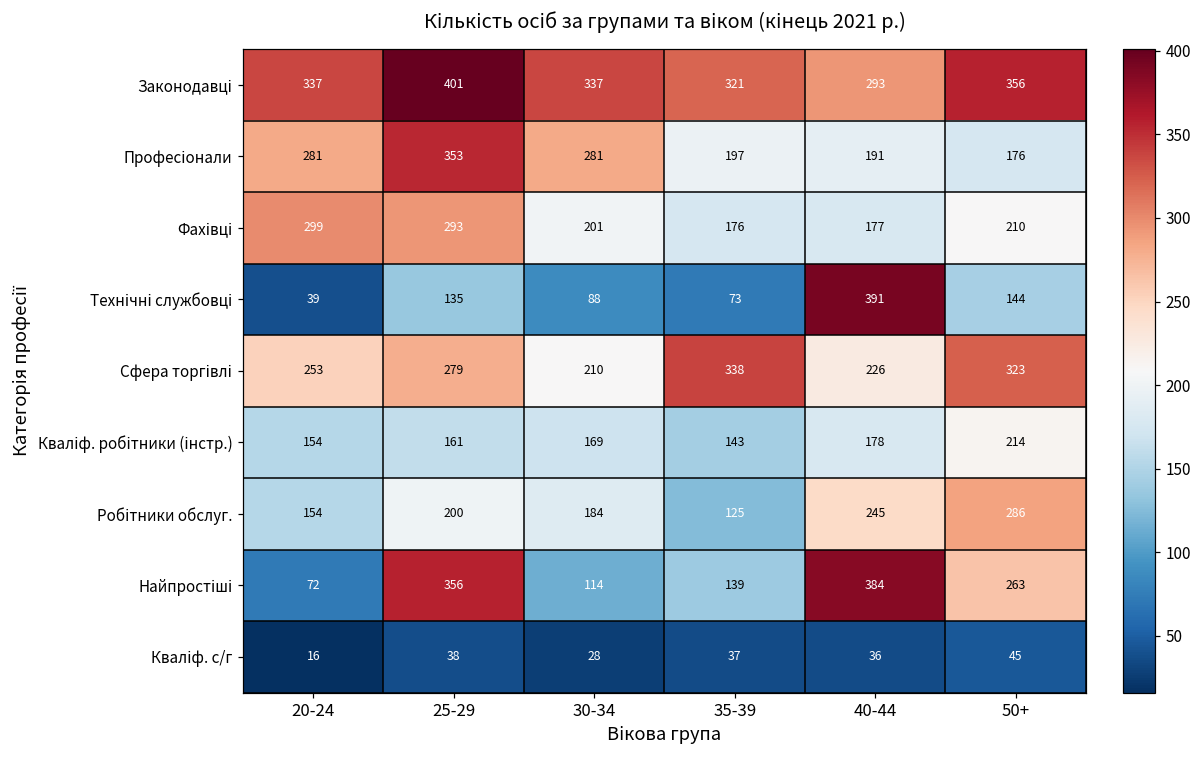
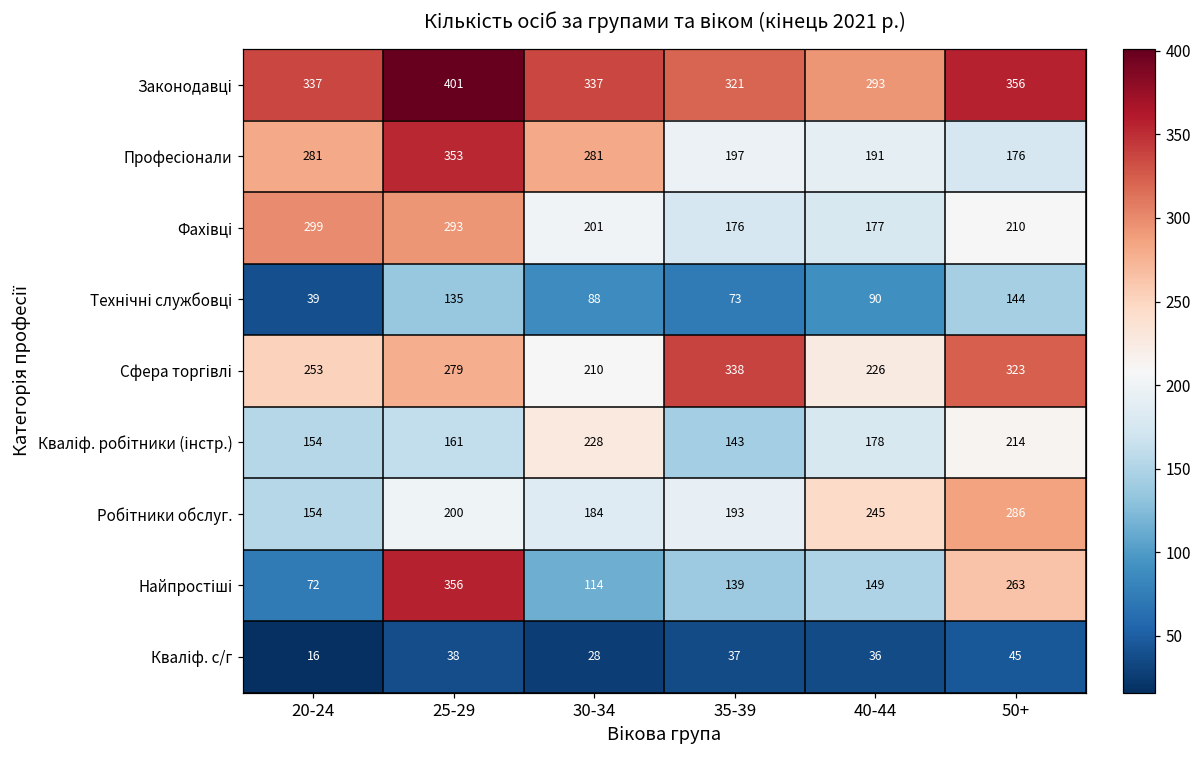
  {
    "Законодавці": {
      "20-24": 337,
      "25-29": 401,
      "30-34": 337,
      "35-39": 321,
      "40-44": 293,
      "50+": 356
    },
    "Професіонали": {
      "20-24": 281,
      "25-29": 353,
      "30-34": 281,
      "35-39": 197,
      "40-44": 191,
      "50+": 176
    },
    "Фахівці": {
      "20-24": 299,
      "25-29": 293,
      "30-34": 201,
      "35-39": 176,
      "40-44": 177,
      "50+": 210
    },
    "Технічні службовці": {
      "20-24": 39,
      "25-29": 135,
      "30-34": 88,
      "35-39": 73,
-     "40-44": 391,
+     "40-44": 90,
      "50+": 144
    },
    "Сфера торгівлі": {
      "20-24": 253,
      "25-29": 279,
      "30-34": 210,
      "35-39": 338,
      "40-44": 226,
      "50+": 323
    },
    "Кваліф. робітники (інстр.)": {
      "20-24": 154,
      "25-29": 161,
-     "30-34": 169,
+     "30-34": 228,
      "35-39": 143,
      "40-44": 178,
      "50+": 214
    },
    "Робітники обслуг.": {
      "20-24": 154,
      "25-29": 200,
      "30-34": 184,
-     "35-39": 125,
+     "35-39": 193,
      "40-44": 245,
      "50+": 286
    },
    "Найпростіші": {
      "20-24": 72,
      "25-29": 356,
      "30-34": 114,
      "35-39": 139,
-     "40-44": 384,
+     "40-44": 149,
      "50+": 263
    },
    "Кваліф. с/г": {
      "20-24": 16,
      "25-29": 38,
      "30-34": 28,
      "35-39": 37,
      "40-44": 36,
      "50+": 45
    }
  }
